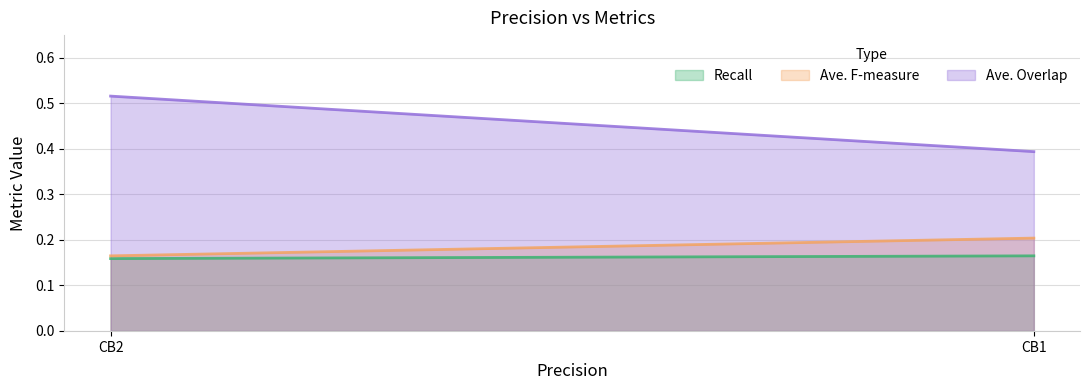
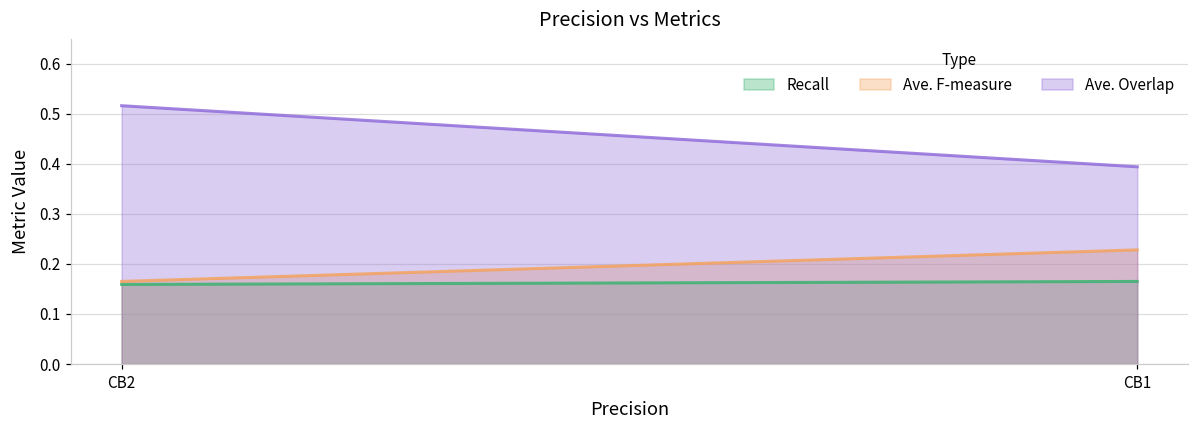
  {
    "Recall": {
      "CB2": 0.16,
      "CB1": 0.17
    },
    "Ave. F-measure": {
      "CB2": 0.17,
-     "CB1": 0.20
+     "CB1": 0.23
    },
    "Ave. Overlap": {
      "CB2": 0.52,
      "CB1": 0.39
    }
  }
